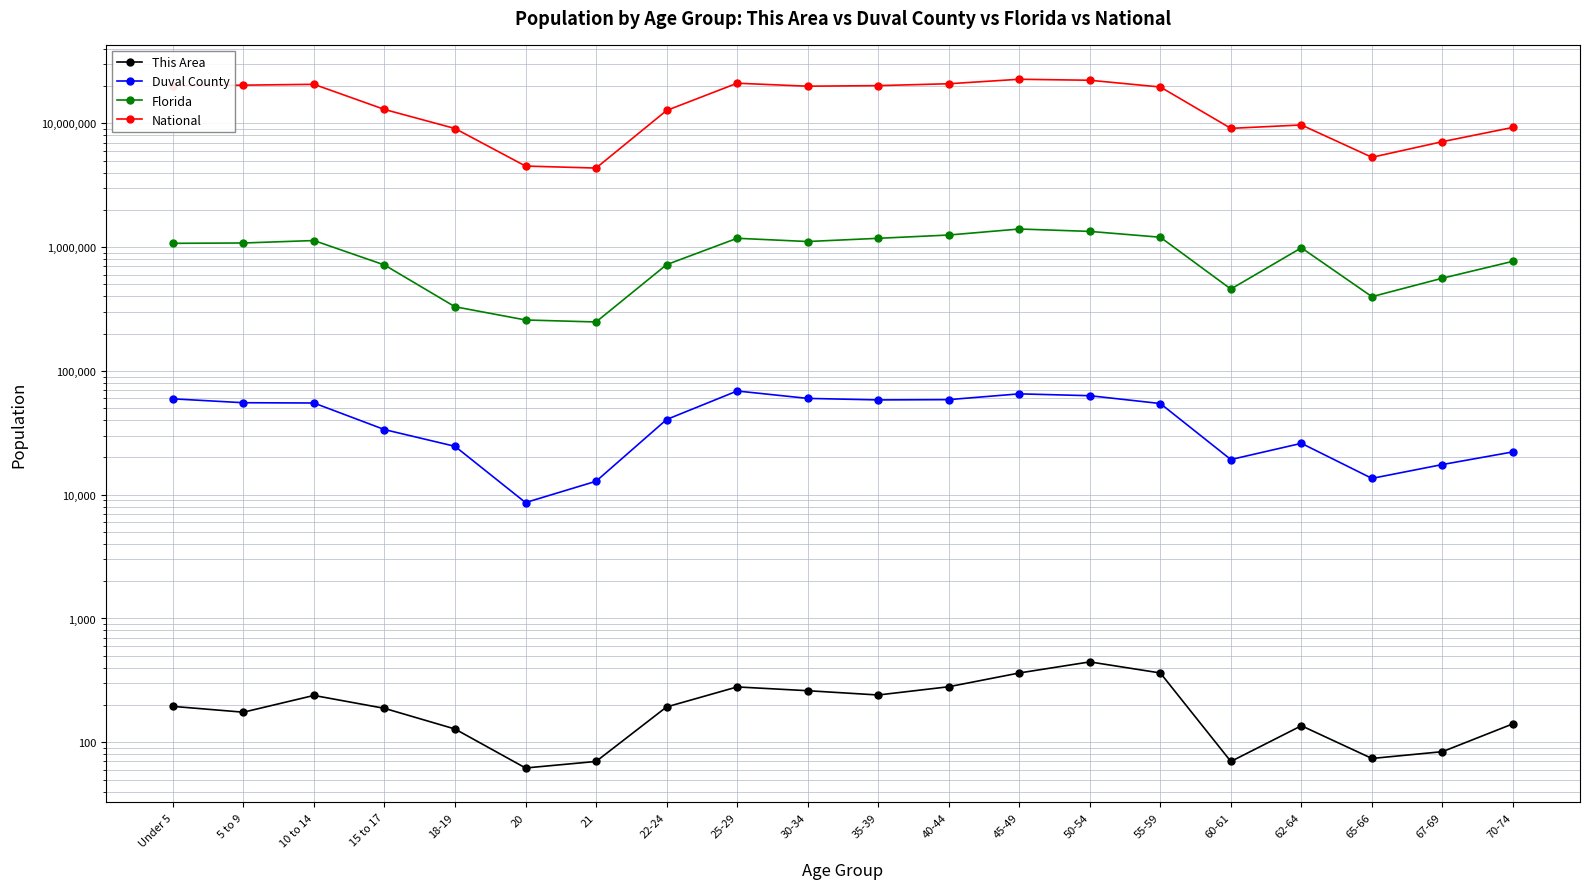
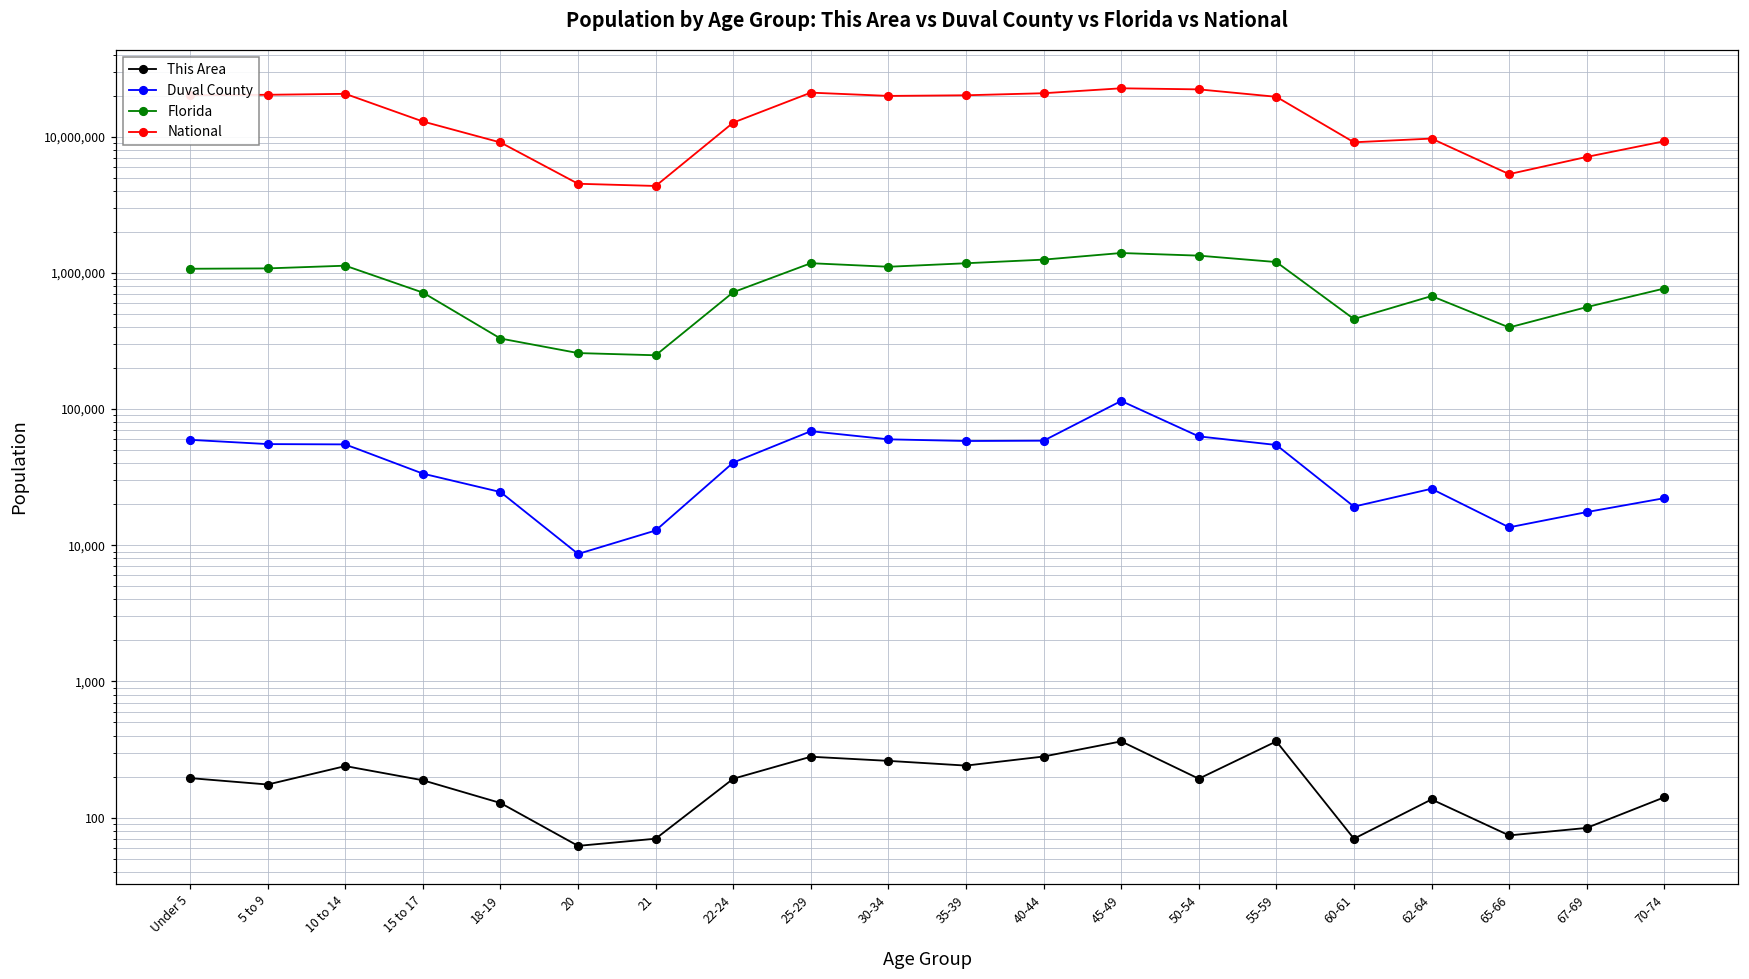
  {
    "This Area": {
      "Under 5": "200",
      "5 to 9": "180",
      "10 to 14": "240",
      "15 to 17": "190",
      "18-19": "130",
      "20": "60",
      "21": "70",
      "22-24": "190",
      "25-29": "280",
      "30-34": "260",
      "35-39": "240",
      "40-44": "280",
      "45-49": "360",
-     "50-54": "450",
+     "50-54": "190",
      "55-59": "360",
      "60-61": "70",
      "62-64": "140",
      "65-66": "70",
      "67-69": "80",
      "70-74": "140"
    },
    "Duval County": {
      "Under 5": "60,000",
      "5 to 9": "60,000",
      "10 to 14": "60,000",
      "15 to 17": "34,000",
      "18-19": "25,000",
      "20": "9,000",
      "21": "13,000",
      "22-24": "41,000",
      "25-29": "70,000",
      "30-34": "60,000",
      "35-39": "60,000",
      "40-44": "60,000",
-     "45-49": "70,000",
+     "45-49": "110,000",
      "50-54": "60,000",
      "55-59": "50,000",
      "60-61": "19,000",
      "62-64": "26,000",
      "65-66": "14,000",
      "67-69": "18,000",
      "70-74": "22,000"
    },
    "Florida": {
      "Under 5": "1,100,000",
      "5 to 9": "1,100,000",
      "10 to 14": "1,100,000",
      "15 to 17": "700,000",
      "18-19": "330,000",
      "20": "260,000",
      "21": "250,000",
      "22-24": "700,000",
      "25-29": "1,200,000",
      "30-34": "1,100,000",
      "35-39": "1,200,000",
      "40-44": "1,300,000",
      "45-49": "1,400,000",
      "50-54": "1,300,000",
      "55-59": "1,200,000",
      "60-61": "460,000",
-     "62-64": "1,000,000",
+     "62-64": "700,000",
      "65-66": "400,000",
      "67-69": "600,000",
      "70-74": "800,000"
    },
    "National": {
      "5 to 9": "20,000,000",
      "10 to 14": "21,000,000",
      "15 to 17": "13,000,000",
      "18-19": "9,000,000",
      "20": "4,500,000",
      "21": "4,400,000",
      "22-24": "13,000,000",
      "25-29": "21,000,000",
      "30-34": "20,000,000",
      "35-39": "20,000,000",
      "40-44": "21,000,000",
      "45-49": "23,000,000",
      "50-54": "22,000,000",
      "55-59": "20,000,000",
      "60-61": "9,000,000",
      "62-64": "10,000,000",
      "65-66": "5,300,000",
      "67-69": "7,000,000",
      "70-74": "9,000,000"
    }
  }
